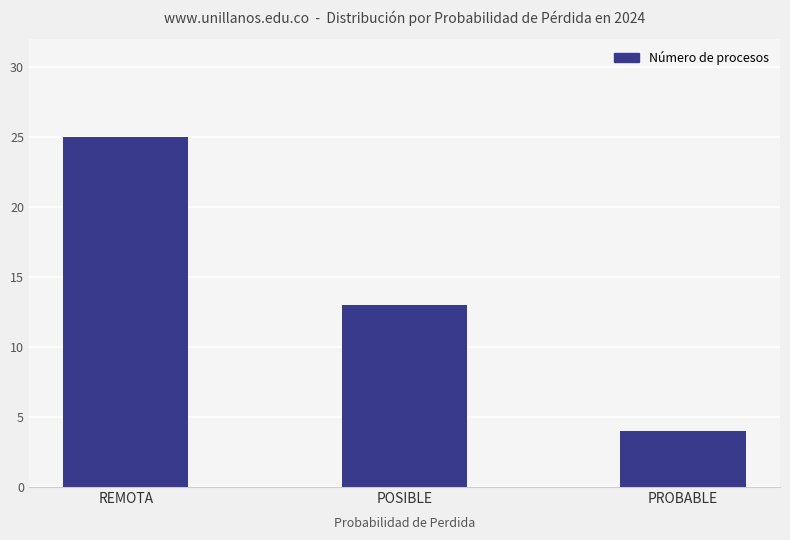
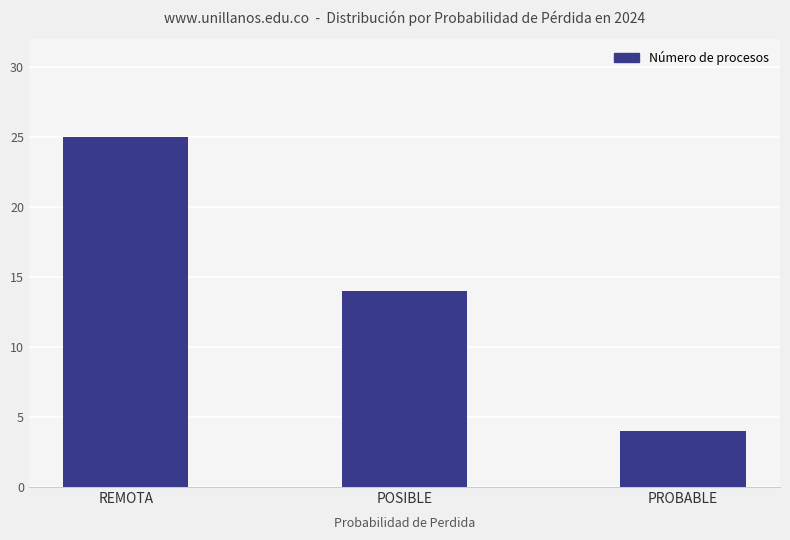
  {
    "REMOTA": 25,
-   "POSIBLE": 13,
+   "POSIBLE": 14,
    "PROBABLE": 4
  }
